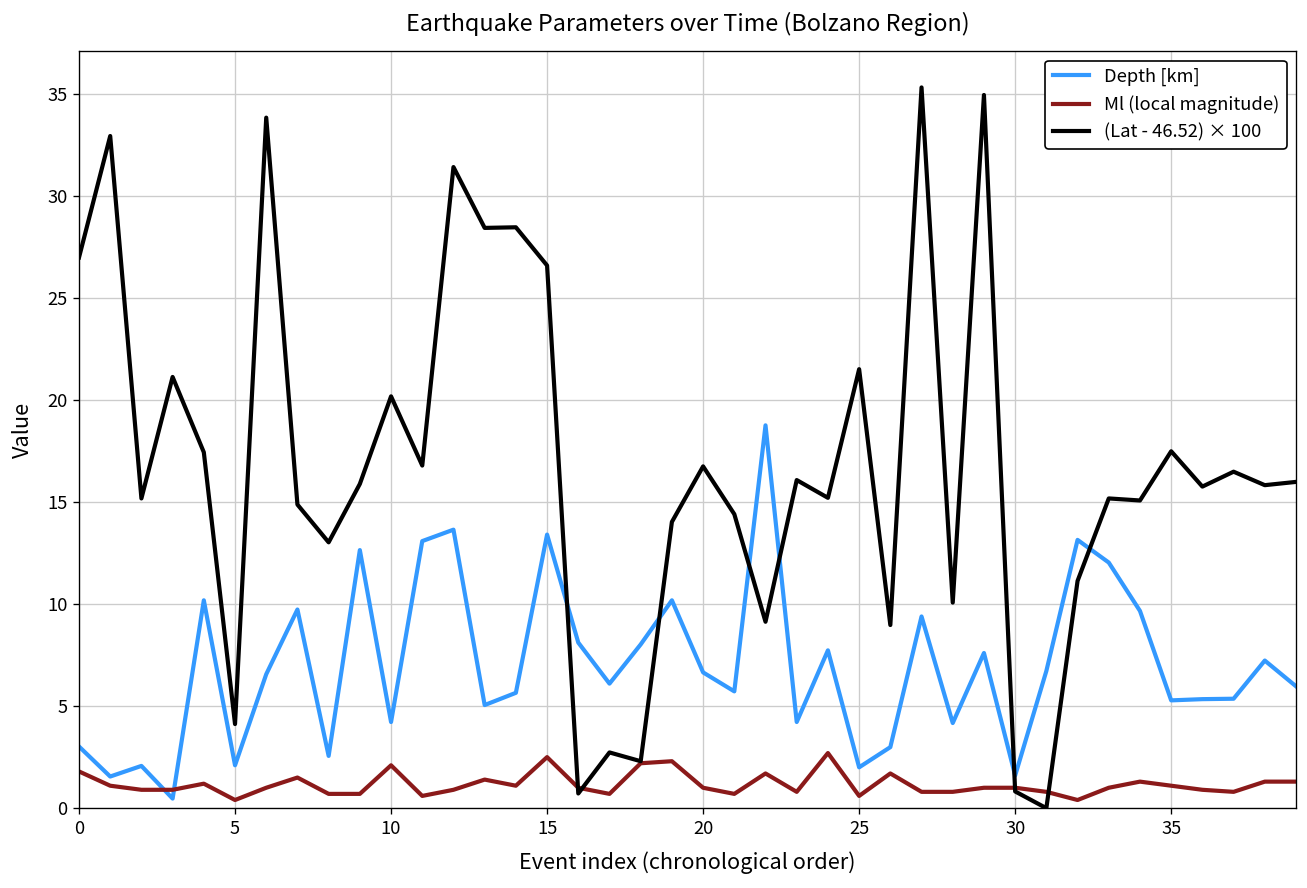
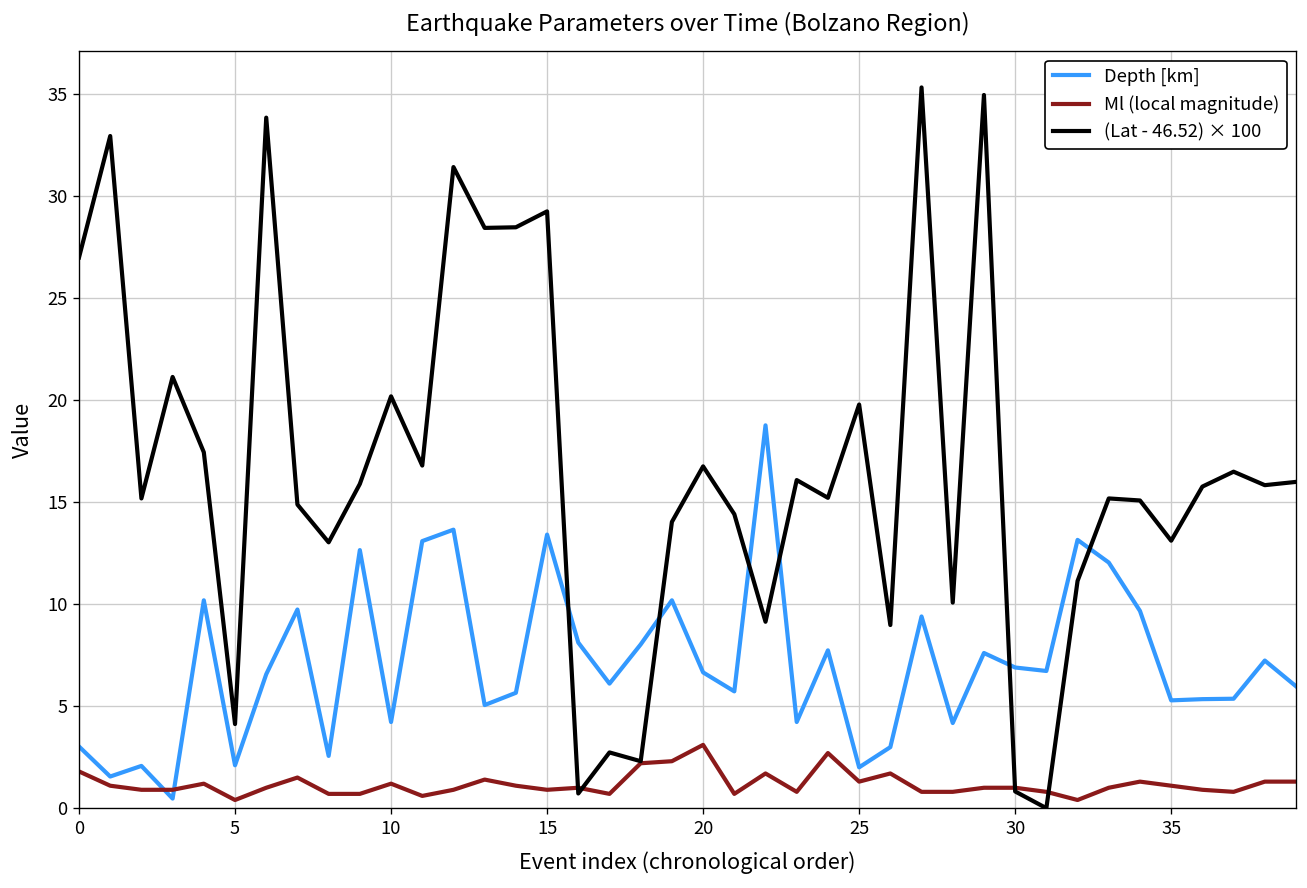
  {
    "Depth [km]": {
      "0": 3.0,
      "5": 2.1,
      "10": 4.2,
      "15": 13.4,
      "20": 6.7,
      "25": 2.0,
-     "30": 1.6,
+     "30": 6.9,
      "35": 5.3
    },
    "Ml (local magnitude)": {
      "0": 1.8,
      "5": 0.4,
-     "10": 2.1,
-     "15": 2.5,
-     "20": 1.0,
-     "25": 0.6,
+     "10": 1.2,
+     "15": 0.9,
+     "20": 3.1,
+     "25": 1.3,
      "30": 1.0,
      "35": 1.1
    },
    "(Lat - 46.52) × 100": {
      "0": 27.0,
      "5": 4.1,
      "10": 20.2,
-     "15": 26.6,
+     "15": 29.2,
      "20": 16.7,
-     "25": 21.5,
+     "25": 19.8,
      "30": 0.8,
-     "35": 17.5
+     "35": 13.1
    }
  }
